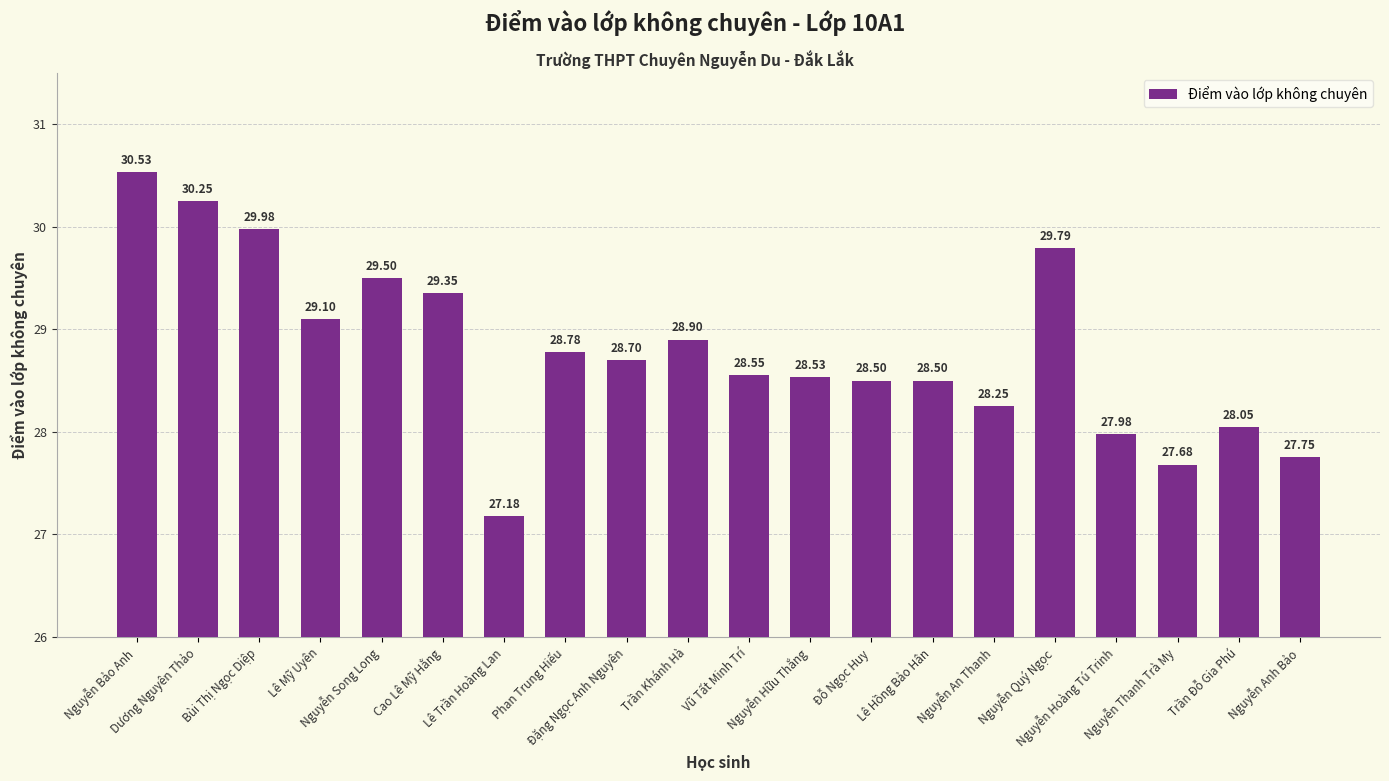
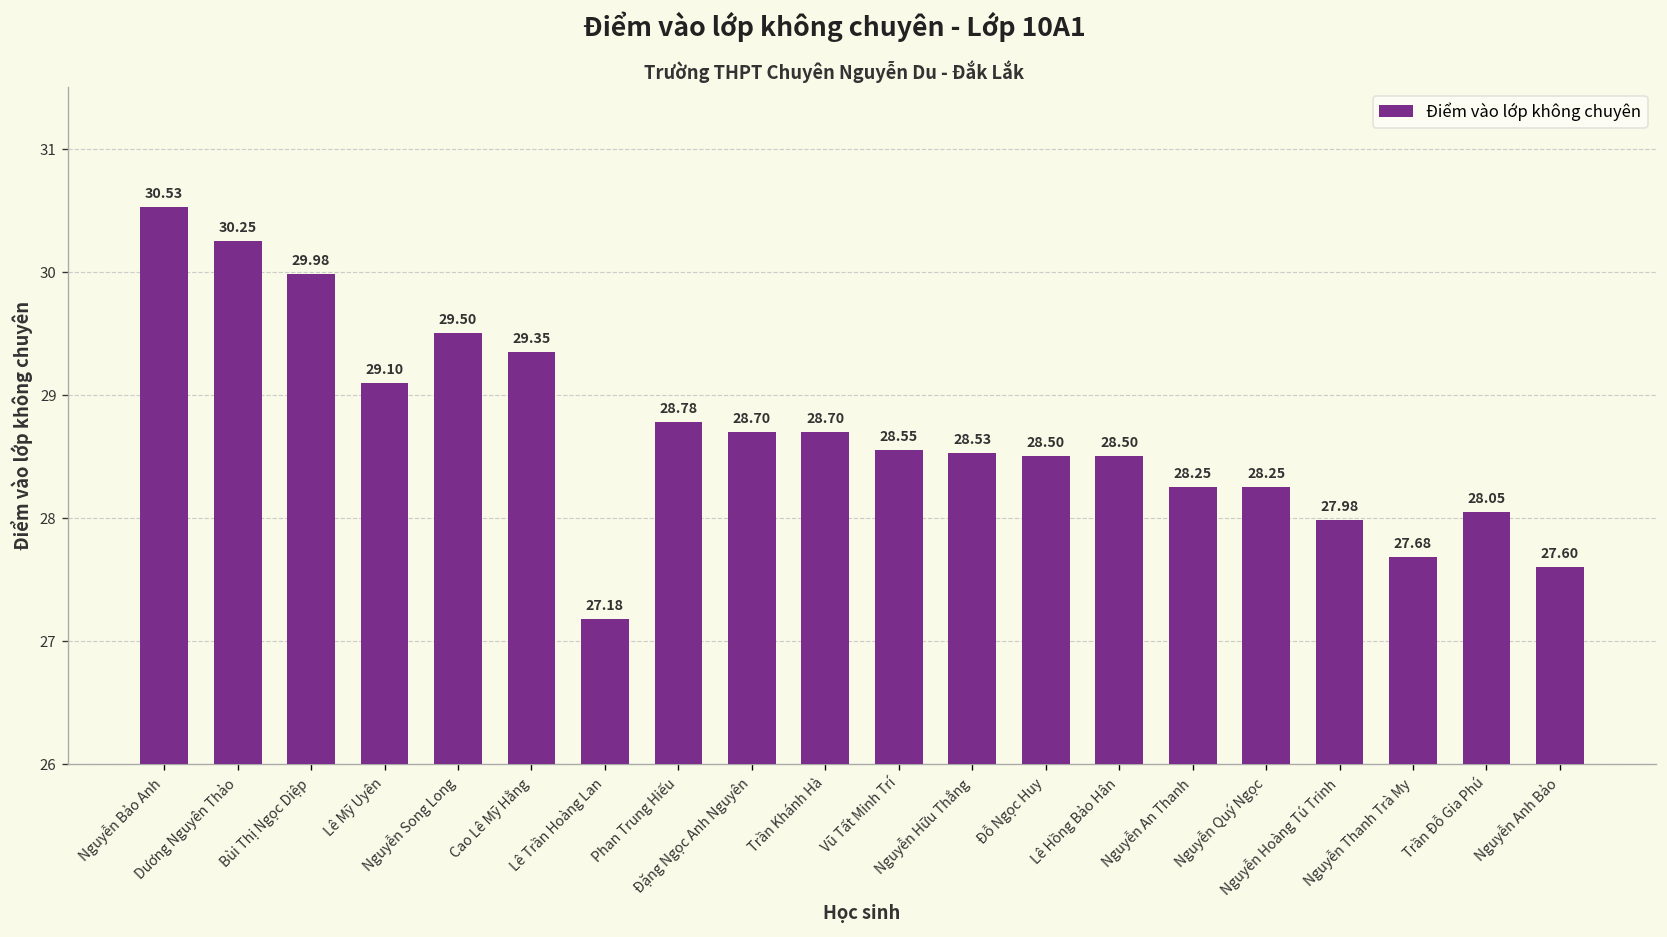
  {
    "Nguyễn Bảo Anh": 30.53,
    "Dương Nguyên Thảo": 30.25,
    "Bùi Thị Ngọc Diệp": 29.98,
    "Lê Mỹ Uyên": 29.10,
    "Nguyễn Song Long": 29.50,
    "Cao Lê Mỹ Hằng": 29.35,
    "Lê Trần Hoàng Lan": 27.18,
    "Phan Trung Hiếu": 28.78,
    "Đặng Ngọc Anh Nguyên": 28.70,
-   "Trần Khánh Hà": 28.90,
+   "Trần Khánh Hà": 28.70,
    "Vũ Tất Minh Trí": 28.55,
    "Nguyễn Hữu Thắng": 28.53,
    "Đỗ Ngọc Huy": 28.50,
    "Lê Hồng Bảo Hân": 28.50,
    "Nguyễn An Thanh": 28.25,
-   "Nguyễn Quý Ngọc": 29.79,
+   "Nguyễn Quý Ngọc": 28.25,
    "Nguyễn Hoàng Tú Trinh": 27.98,
    "Nguyễn Thanh Trà My": 27.68,
    "Trần Đỗ Gia Phú": 28.05,
-   "Nguyễn Anh Bảo": 27.75
+   "Nguyễn Anh Bảo": 27.60
  }
